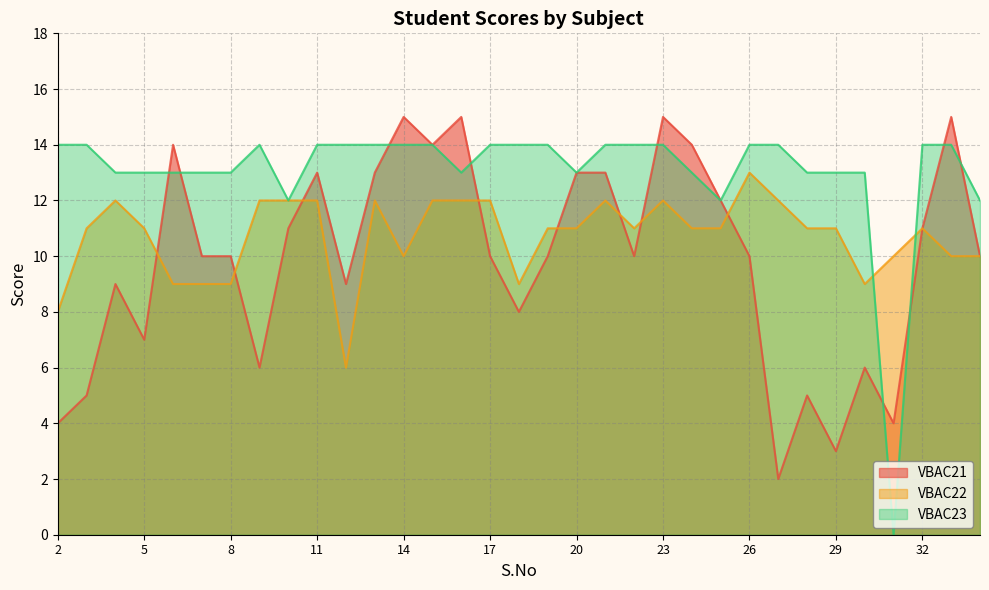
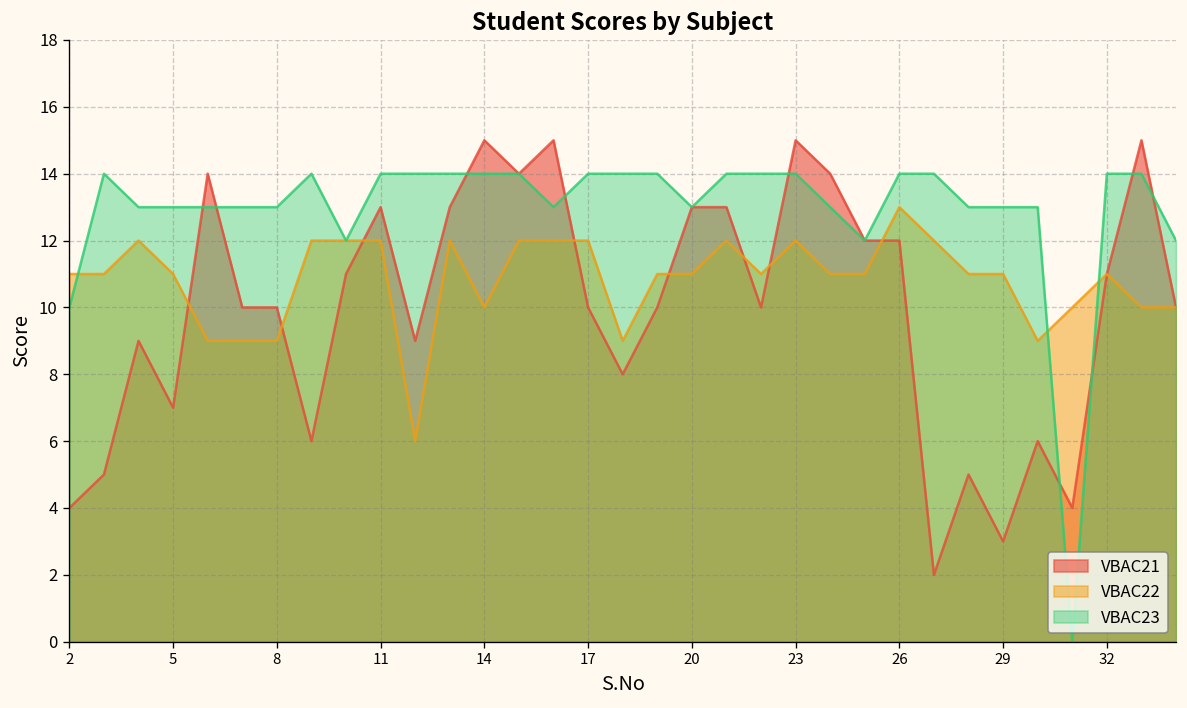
  {
    "VBAC21": {
      "2": 4,
      "5": 7,
      "8": 10,
      "11": 13,
      "14": 15,
      "17": 10,
      "23": 15,
-     "26": 10,
+     "26": 12,
      "29": 3
    },
    "VBAC22": {
-     "2": 8,
+     "2": 11,
      "5": 11,
      "8": 9,
      "11": 12,
      "14": 10,
      "17": 12,
      "20": 11,
      "23": 12,
      "26": 13,
      "29": 11
    },
    "VBAC23": {
-     "2": 14,
+     "2": 10,
      "5": 13,
      "8": 13,
      "11": 14,
      "14": 14,
      "17": 14,
      "23": 14,
      "26": 14,
      "29": 13,
      "32": 14
    }
  }
